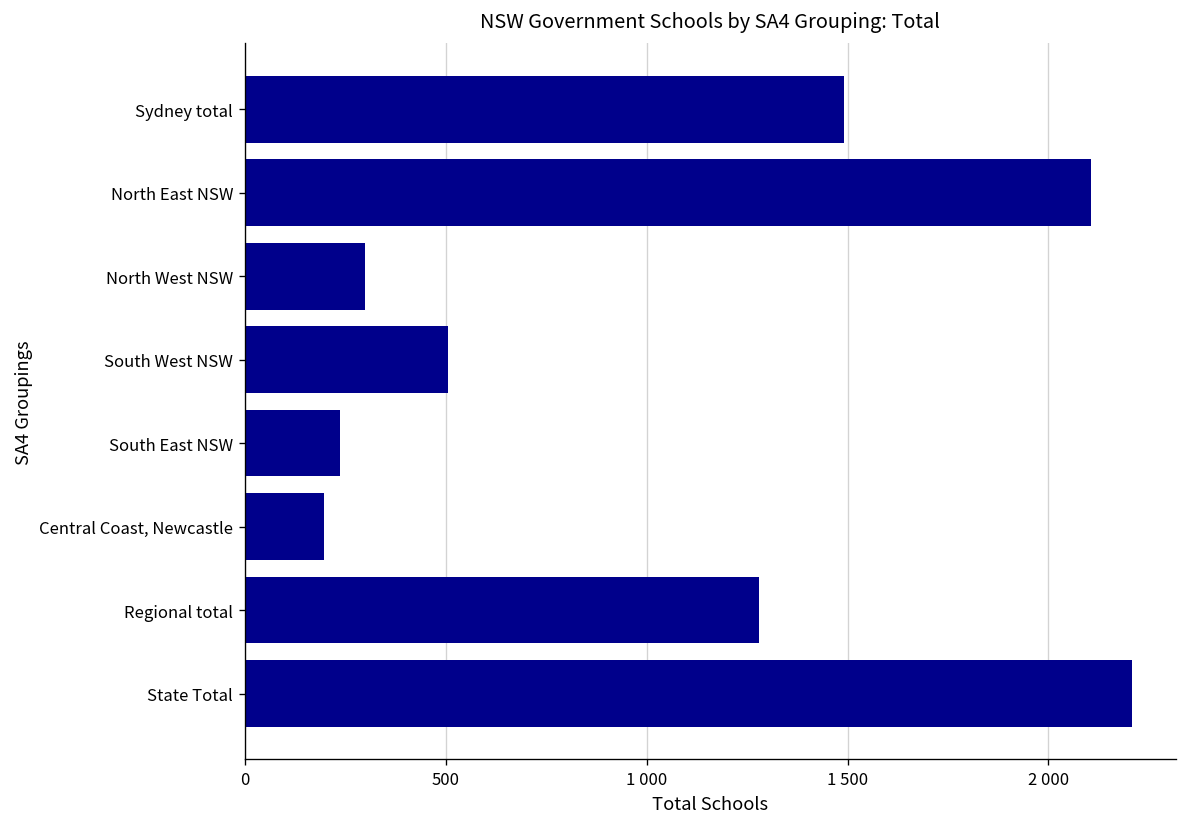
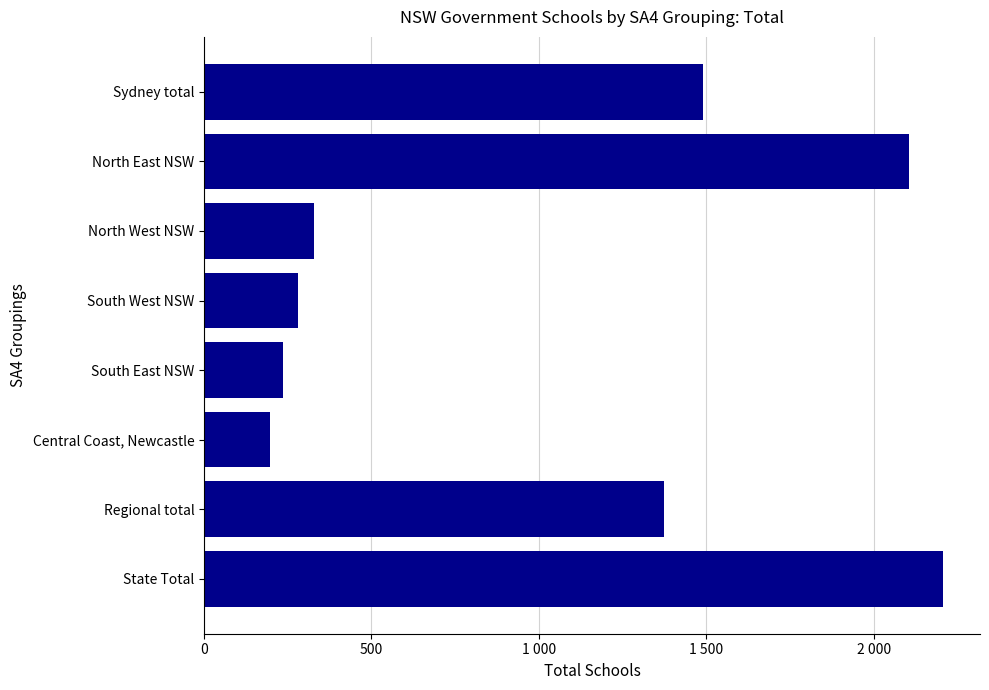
  {
    "Sydney total": 1490,
    "North East NSW": 2110,
-   "North West NSW": 300,
-   "South West NSW": 510,
+   "North West NSW": 330,
+   "South West NSW": 280,
    "South East NSW": 240,
    "Central Coast, Newcastle": 200,
-   "Regional total": 1280,
+   "Regional total": 1370,
    "State Total": 2210
  }
